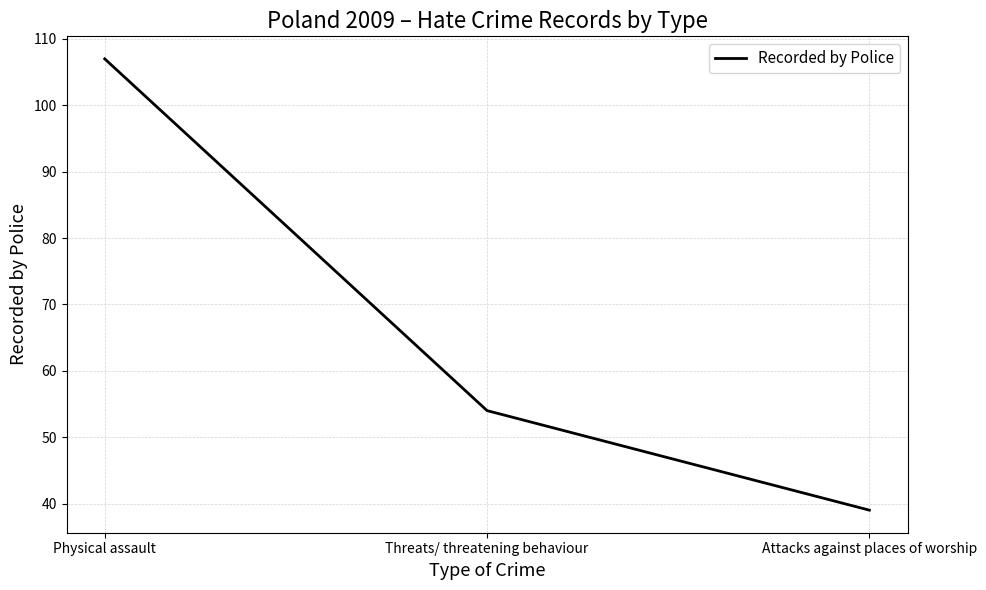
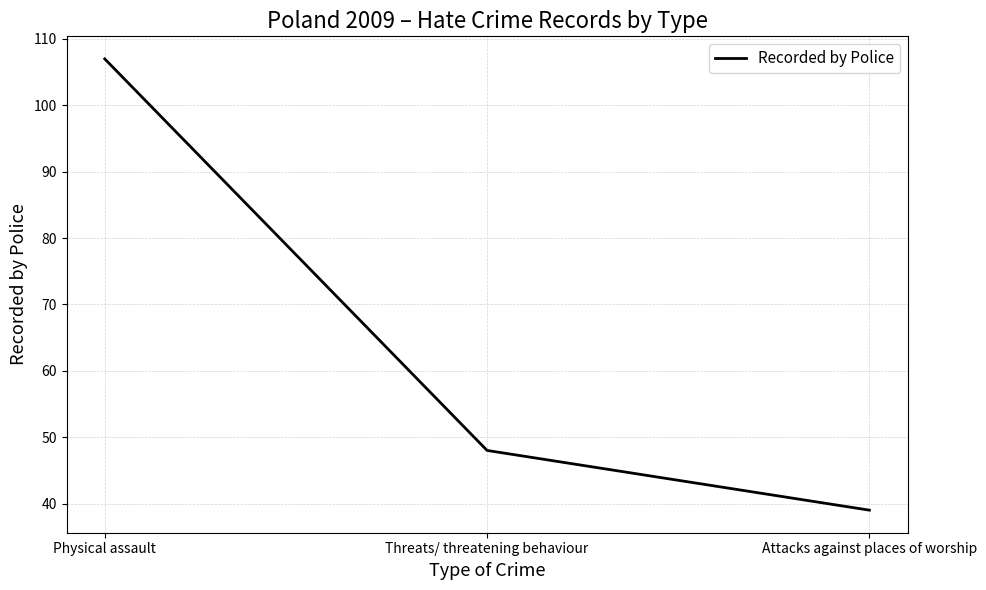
  {
    "Physical assault": 107,
-   "Threats/ threatening behaviour": 54,
+   "Threats/ threatening behaviour": 48,
    "Attacks against places of worship": 39
  }
